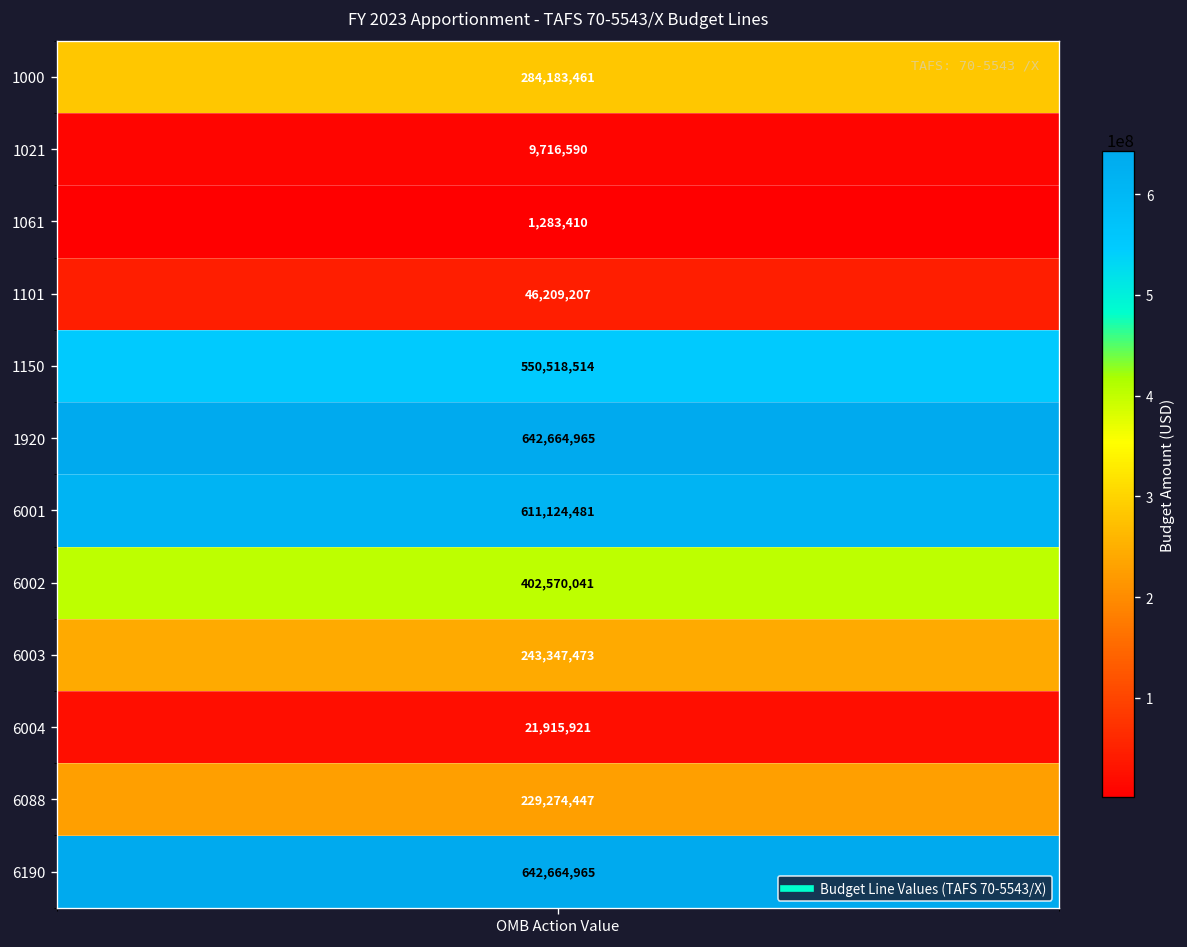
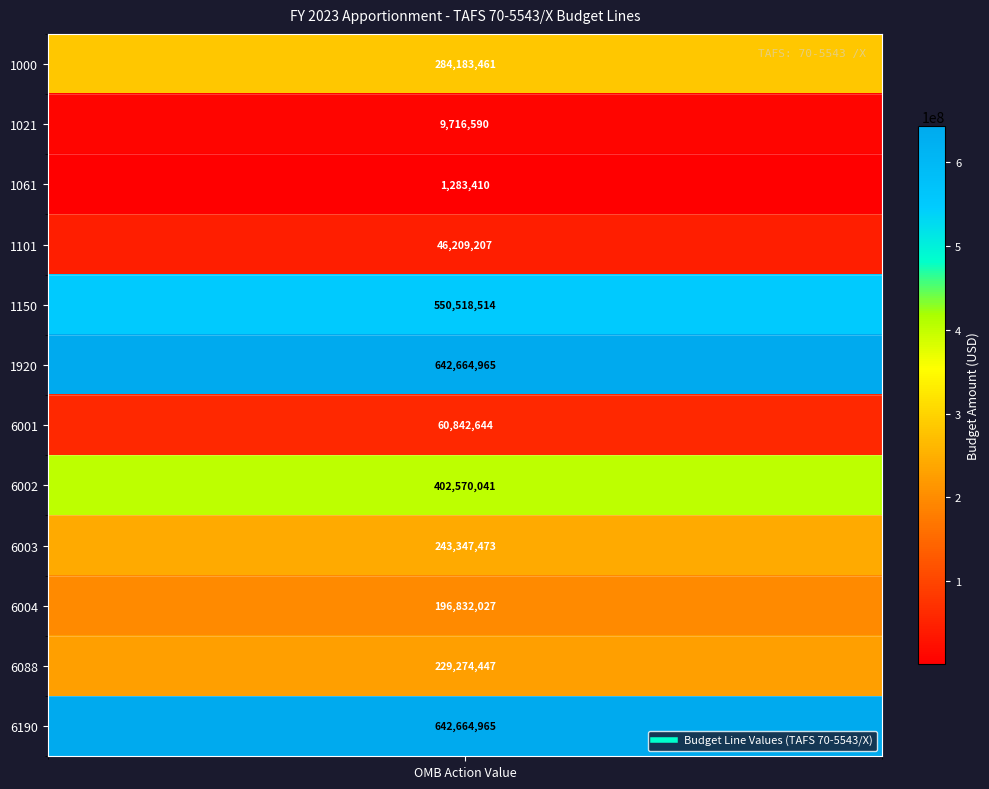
  {
    "1021": {
      "OMB Action Value": "9,716,590"
    },
    "1061": {
      "OMB Action Value": "1,283,410"
    },
    "1101": {
      "OMB Action Value": "46,209,207"
    },
    "1150": {
      "OMB Action Value": "550,518,514"
    },
    "1920": {
      "OMB Action Value": "642,664,965"
    },
    "6001": {
-     "OMB Action Value": "611,124,481"
+     "OMB Action Value": "60,842,644"
    },
    "6002": {
      "OMB Action Value": "402,570,041"
    },
    "6003": {
      "OMB Action Value": "243,347,473"
    },
    "6004": {
-     "OMB Action Value": "21,915,921"
+     "OMB Action Value": "196,832,027"
    },
    "6088": {
      "OMB Action Value": "229,274,447"
    },
    "6190": {
      "OMB Action Value": "642,664,965"
    }
  }
